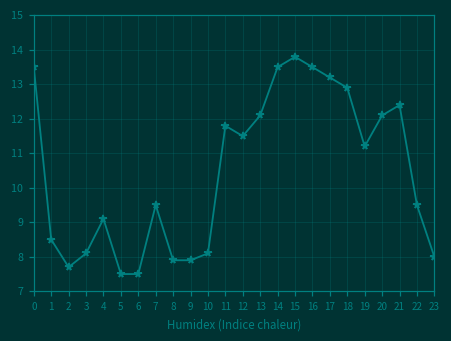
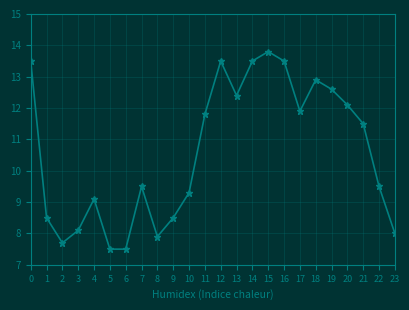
  {
    "0": 13.5,
    "1": 8.5,
    "2": 7.7,
    "3": 8.1,
    "4": 9.1,
    "5": 7.5,
    "6": 7.5,
    "7": 9.5,
    "8": 7.9,
-   "9": 7.9,
-   "10": 8.1,
+   "9": 8.5,
+   "10": 9.3,
    "11": 11.8,
-   "12": 11.5,
-   "13": 12.1,
+   "12": 13.5,
+   "13": 12.4,
    "14": 13.5,
    "15": 13.8,
    "16": 13.5,
-   "17": 13.2,
+   "17": 11.9,
    "18": 12.9,
-   "19": 11.2,
+   "19": 12.6,
    "20": 12.1,
-   "21": 12.4,
+   "21": 11.5,
    "22": 9.5,
    "23": 8.0
  }
